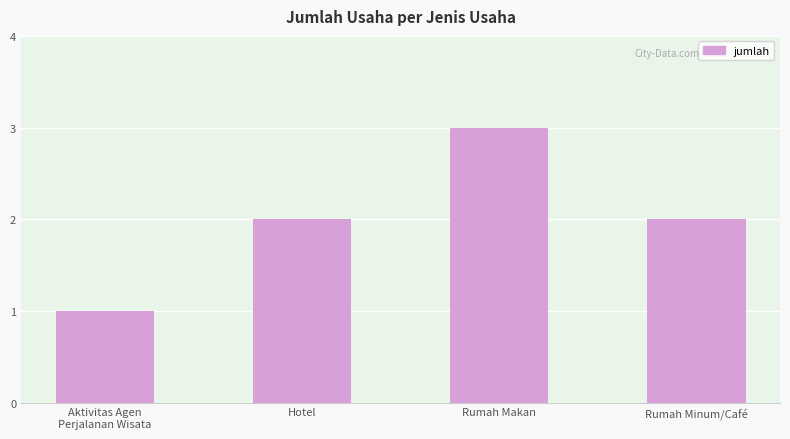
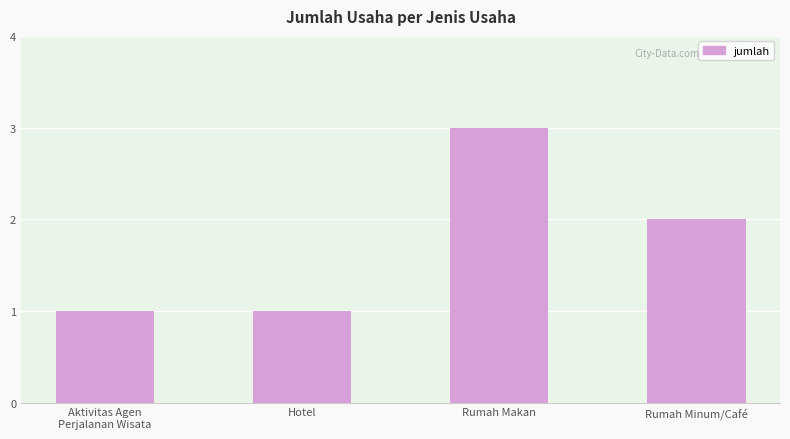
  {
    "Aktivitas Agen Perjalanan Wisata": 1,
-   "Hotel": 2,
+   "Hotel": 1,
    "Rumah Makan": 3,
    "Rumah Minum/Café": 2
  }
